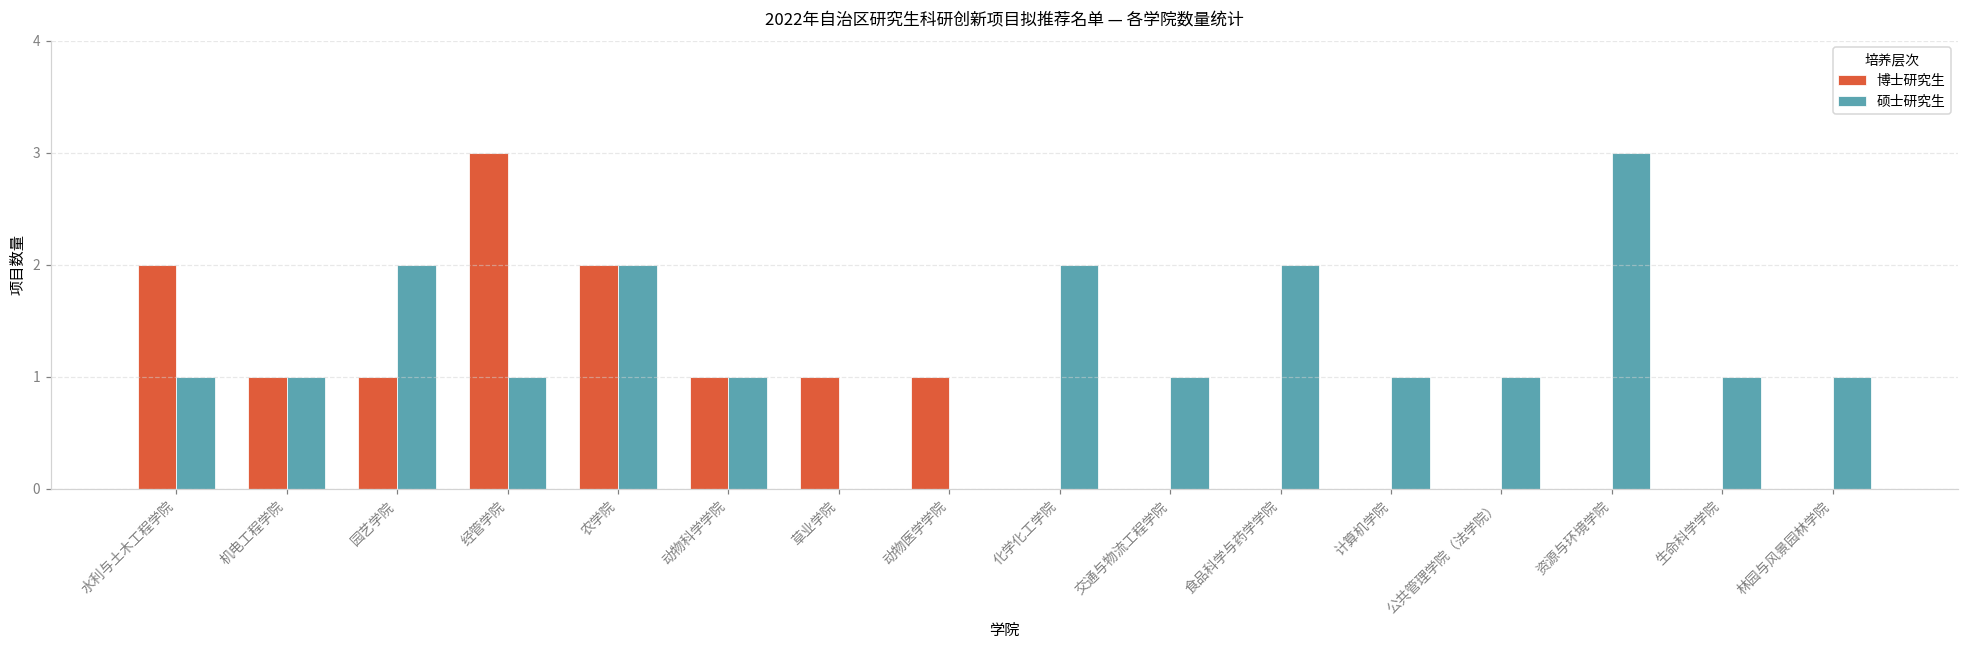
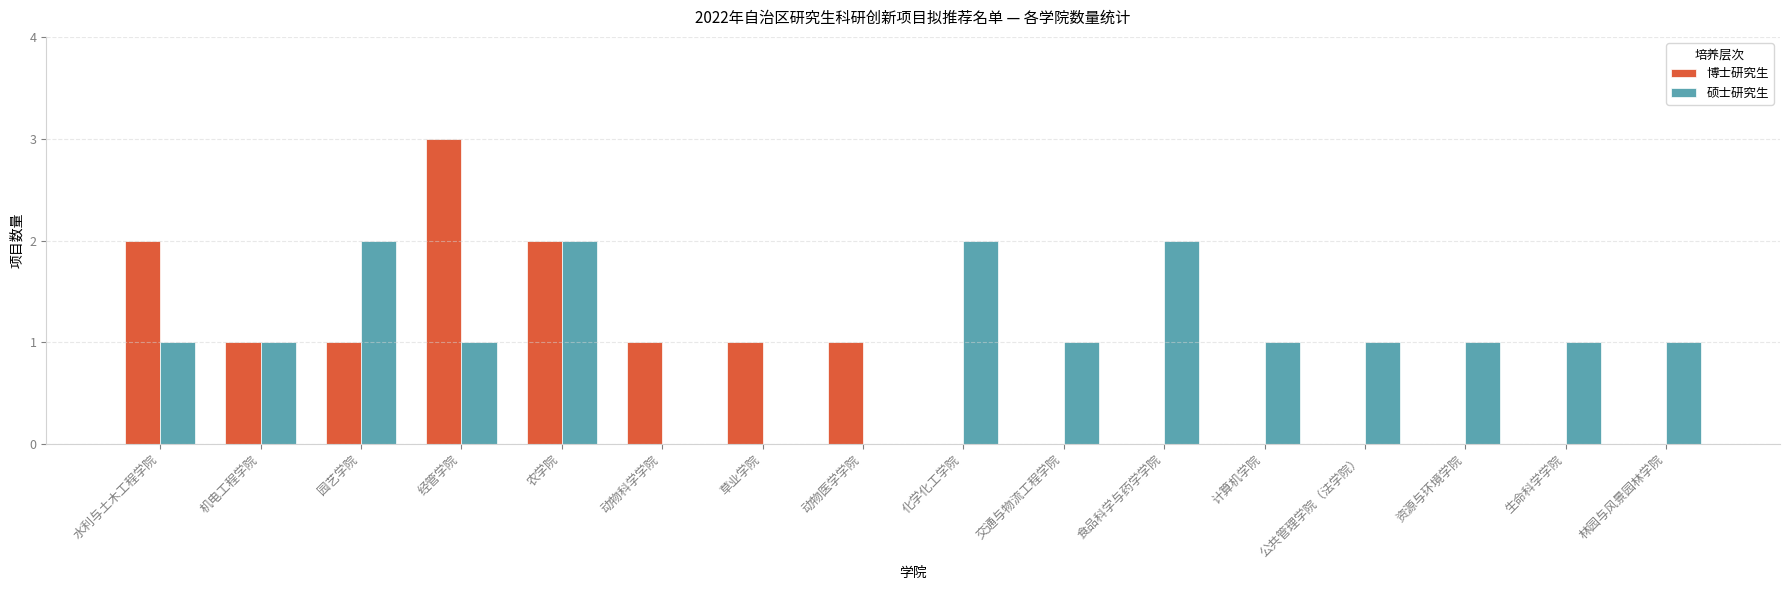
  {
    "博士研究生": {
      "水利与土木工程学院": 2,
      "机电工程学院": 1,
      "园艺学院": 1,
      "经管学院": 3,
      "农学院": 2,
      "动物科学学院": 1,
      "草业学院": 1,
      "动物医学学院": 1,
      "化学化工学院": 0,
      "交通与物流工程学院": 0,
      "食品科学与药学学院": 0,
      "计算机学院": 0,
      "公共管理学院（法学院）": 0,
      "资源与环境学院": 0,
      "生命科学学院": 0,
      "林园与风景园林学院": 0
    },
    "硕士研究生": {
      "水利与土木工程学院": 1,
      "机电工程学院": 1,
      "园艺学院": 2,
      "经管学院": 1,
      "农学院": 2,
-     "动物科学学院": 1,
+     "动物科学学院": 0,
      "草业学院": 0,
      "动物医学学院": 0,
      "化学化工学院": 2,
      "交通与物流工程学院": 1,
      "食品科学与药学学院": 2,
      "计算机学院": 1,
      "公共管理学院（法学院）": 1,
-     "资源与环境学院": 3,
+     "资源与环境学院": 1,
      "生命科学学院": 1,
      "林园与风景园林学院": 1
    }
  }
